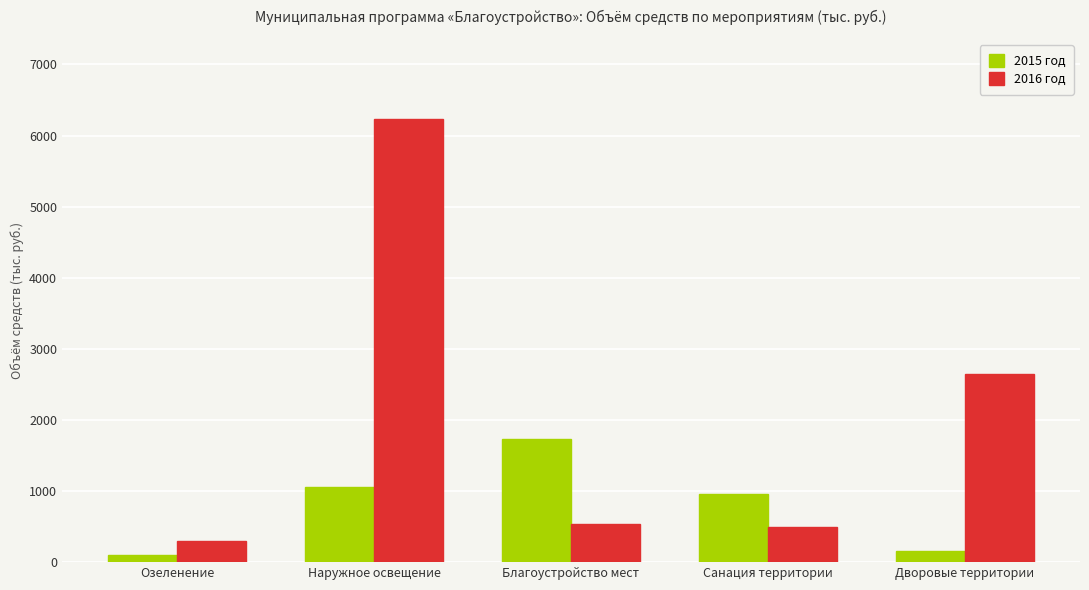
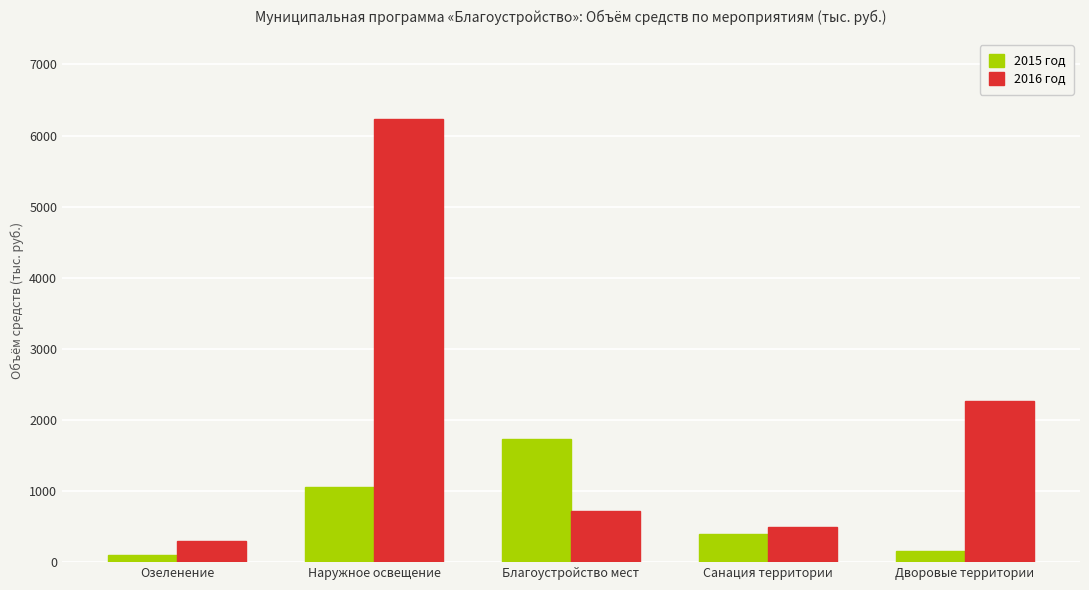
  {
    "2015 год": {
      "Озеленение": 100,
      "Наружное освещение": 1100,
      "Благоустройство мест": 1700,
-     "Санация территории": 1000,
+     "Санация территории": 400,
      "Дворовые территории": 200
    },
    "2016 год": {
      "Озеленение": 300,
      "Наружное освещение": 6200,
-     "Благоустройство мест": 500,
+     "Благоустройство мест": 700,
      "Санация территории": 500,
-     "Дворовые территории": 2700
+     "Дворовые территории": 2300
    }
  }
